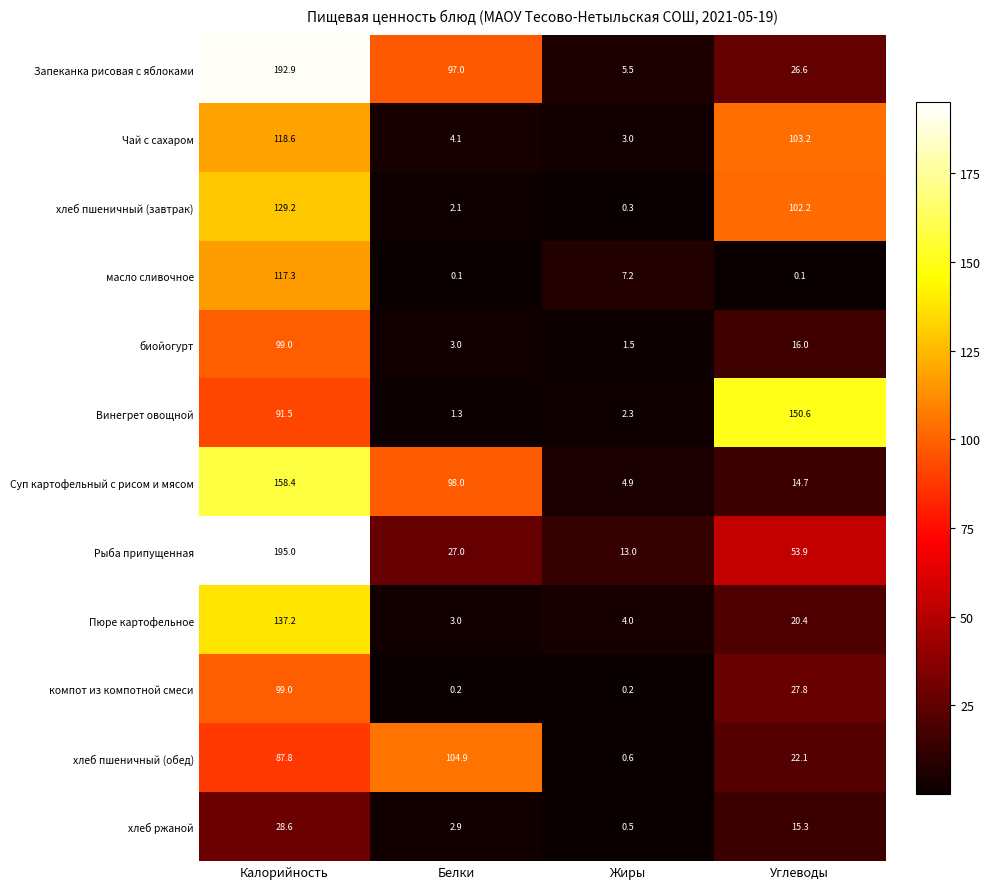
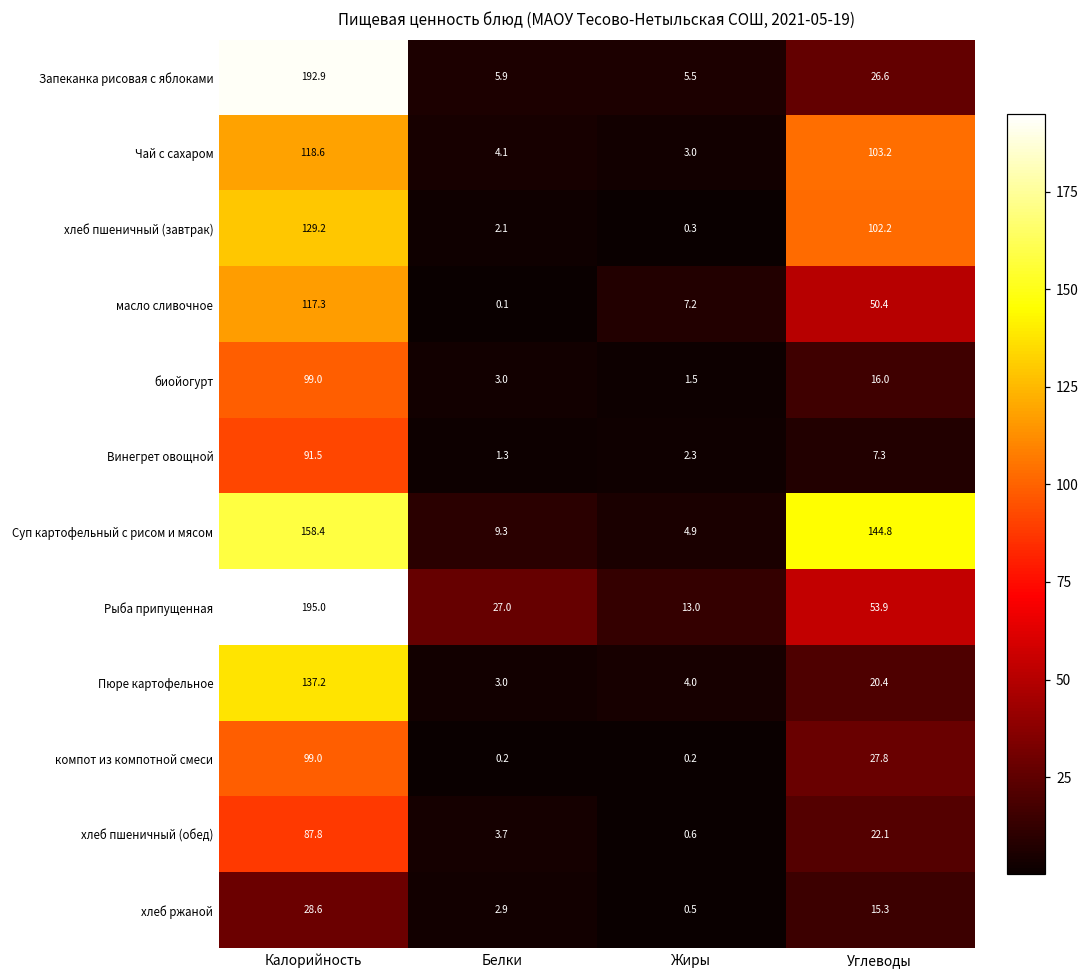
  {
    "Запеканка рисовая с яблоками": {
      "Калорийность": 192.9,
-     "Белки": 97.0,
+     "Белки": 5.9,
      "Жиры": 5.5,
      "Углеводы": 26.6
    },
    "Чай с сахаром": {
      "Калорийность": 118.6,
      "Белки": 4.1,
      "Жиры": 3.0,
      "Углеводы": 103.2
    },
    "хлеб пшеничный (завтрак)": {
      "Калорийность": 129.2,
      "Белки": 2.1,
      "Жиры": 0.3,
      "Углеводы": 102.2
    },
    "масло сливочное": {
      "Калорийность": 117.3,
      "Белки": 0.1,
      "Жиры": 7.2,
-     "Углеводы": 0.1
+     "Углеводы": 50.4
    },
    "биойогурт": {
      "Калорийность": 99.0,
      "Белки": 3.0,
      "Жиры": 1.5,
      "Углеводы": 16.0
    },
    "Винегрет овощной": {
      "Калорийность": 91.5,
      "Белки": 1.3,
      "Жиры": 2.3,
-     "Углеводы": 150.6
+     "Углеводы": 7.3
    },
    "Суп картофельный с рисом и мясом": {
      "Калорийность": 158.4,
-     "Белки": 98.0,
+     "Белки": 9.3,
      "Жиры": 4.9,
-     "Углеводы": 14.7
+     "Углеводы": 144.8
    },
    "Рыба припущенная": {
      "Калорийность": 195.0,
      "Белки": 27.0,
      "Жиры": 13.0,
      "Углеводы": 53.9
    },
    "Пюре картофельное": {
      "Калорийность": 137.2,
      "Белки": 3.0,
      "Жиры": 4.0,
      "Углеводы": 20.4
    },
    "компот из компотной смеси": {
      "Калорийность": 99.0,
      "Белки": 0.2,
      "Жиры": 0.2,
      "Углеводы": 27.8
    },
    "хлеб пшеничный (обед)": {
      "Калорийность": 87.8,
-     "Белки": 104.9,
+     "Белки": 3.7,
      "Жиры": 0.6,
      "Углеводы": 22.1
    },
    "хлеб ржаной": {
      "Калорийность": 28.6,
      "Белки": 2.9,
      "Жиры": 0.5,
      "Углеводы": 15.3
    }
  }
